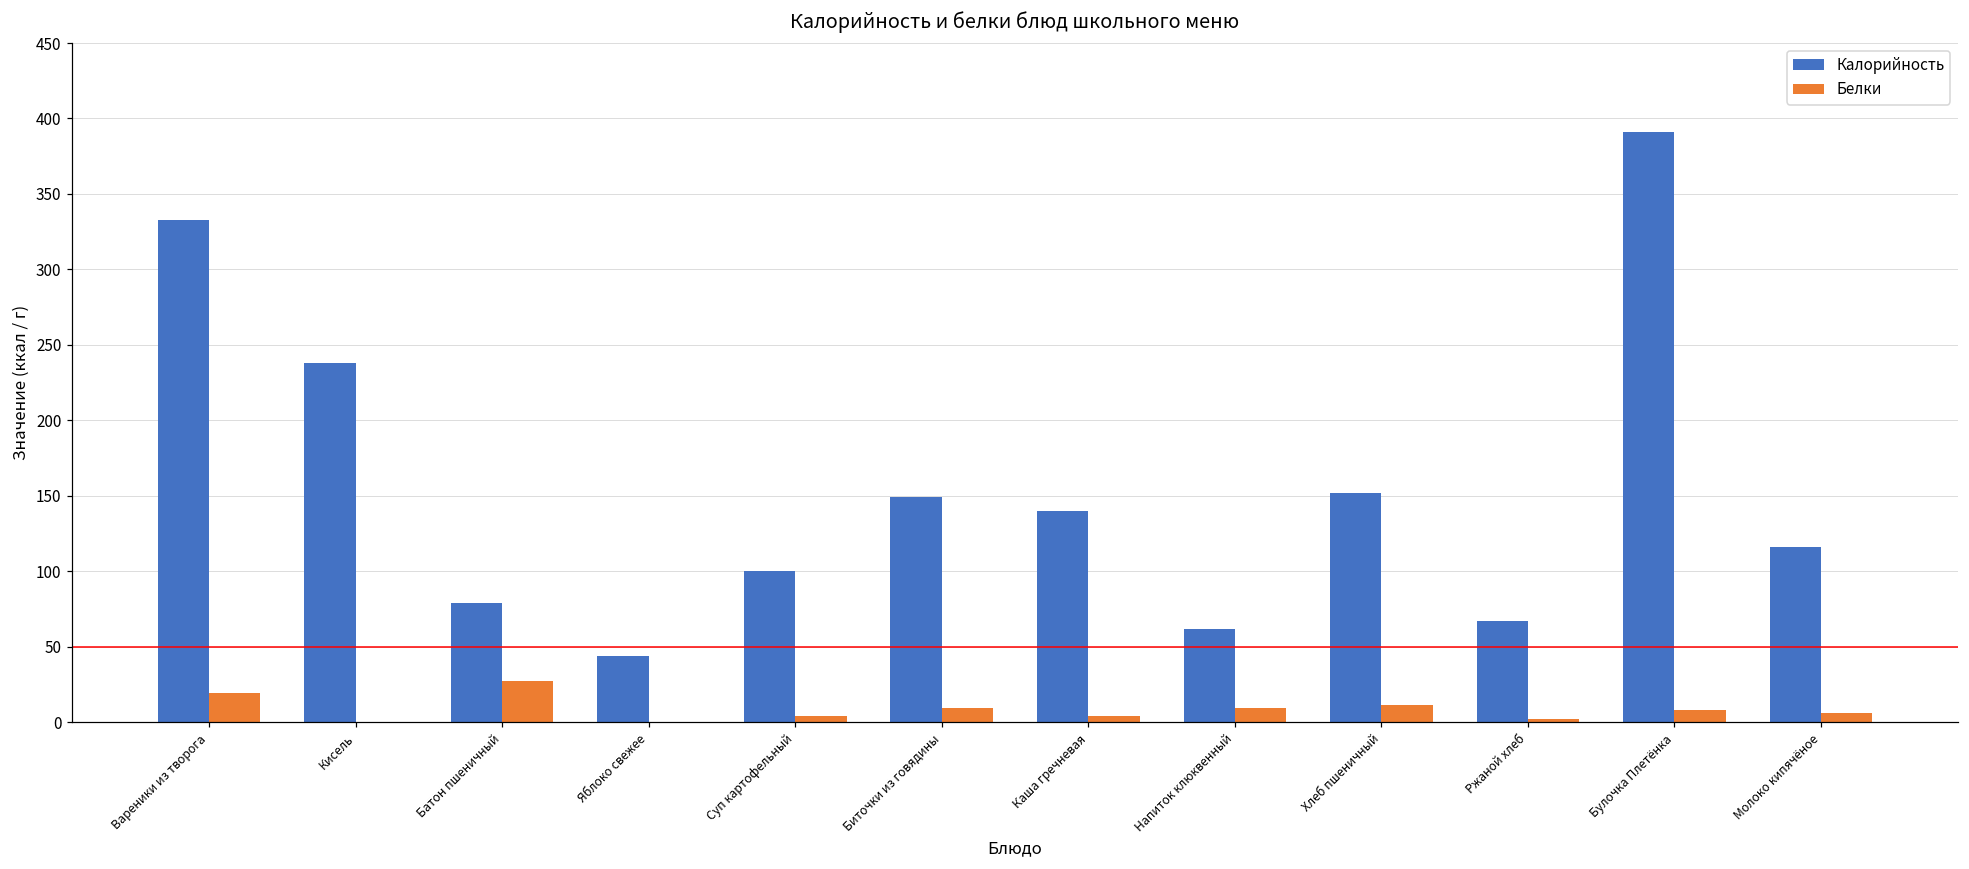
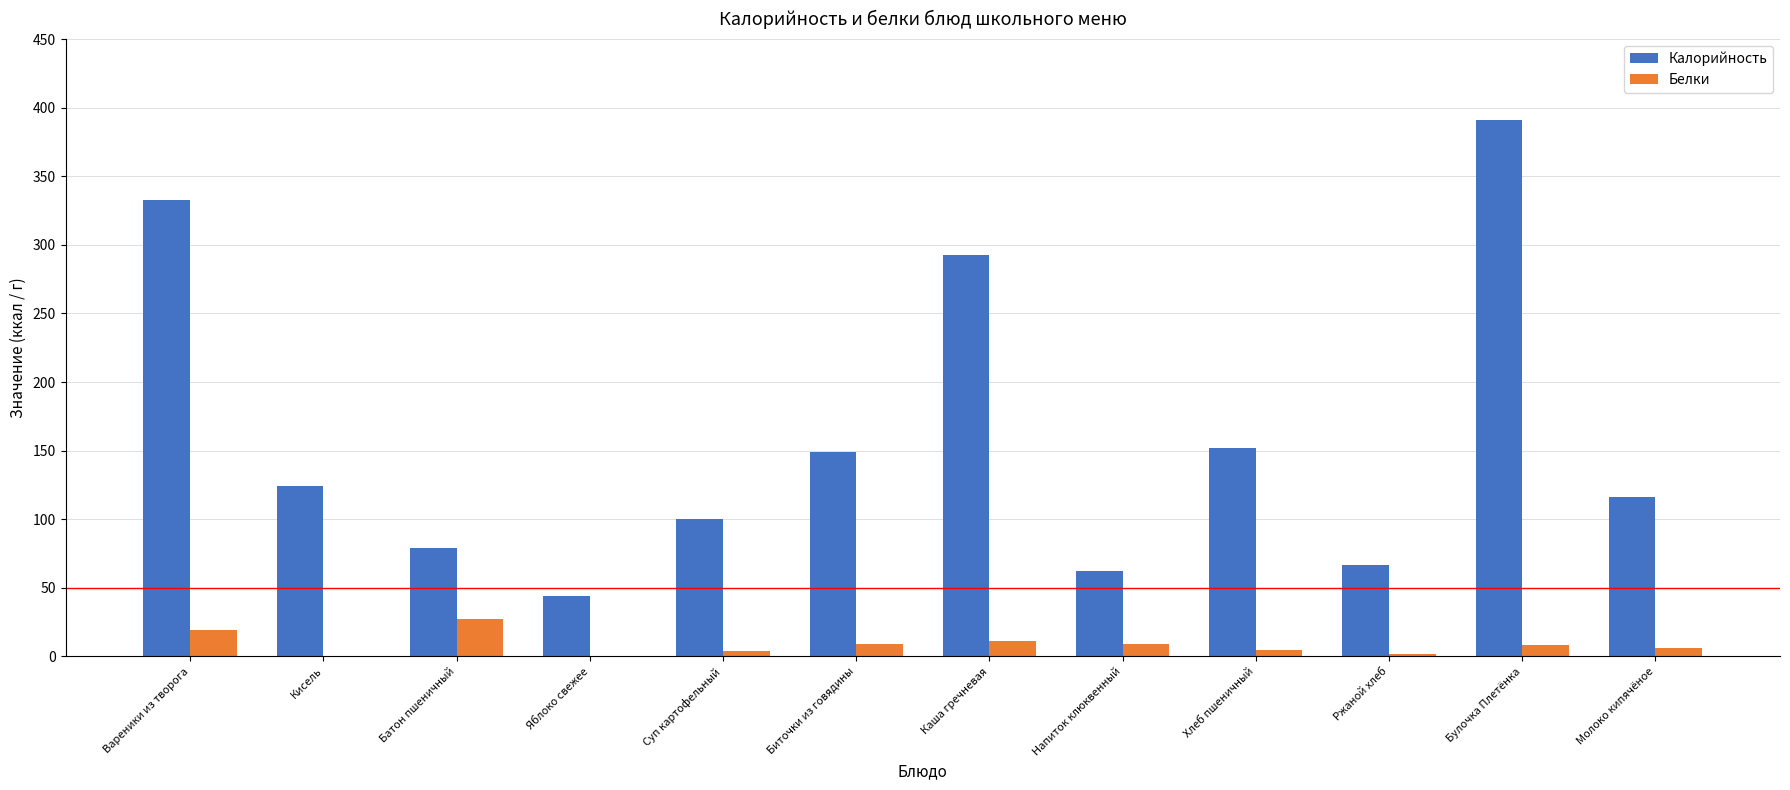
  {
    "Калорийность": {
      "Вареники из творога": 333,
-     "Кисель": 238,
+     "Кисель": 124,
      "Батон пшеничный": 79,
      "Яблоко свежее": 44,
      "Суп картофельный": 100,
      "Биточки из говядины": 149,
-     "Каша гречневая": 140,
+     "Каша гречневая": 293,
      "Напиток клюквенный": 62,
      "Хлеб пшеничный": 152,
      "Ржаной хлеб": 67,
      "Булочка Плетёнка": 391,
      "Молоко кипячёное": 116
    },
    "Белки": {
      "Вареники из творога": 19,
      "Кисель": 0,
      "Батон пшеничный": 27,
      "Яблоко свежее": 0,
      "Суп картофельный": 4,
      "Биточки из говядины": 9,
-     "Каша гречневая": 4,
+     "Каша гречневая": 11,
      "Напиток клюквенный": 9,
-     "Хлеб пшеничный": 11,
+     "Хлеб пшеничный": 5,
      "Ржаной хлеб": 2,
      "Булочка Плетёнка": 8,
      "Молоко кипячёное": 6
    }
  }
